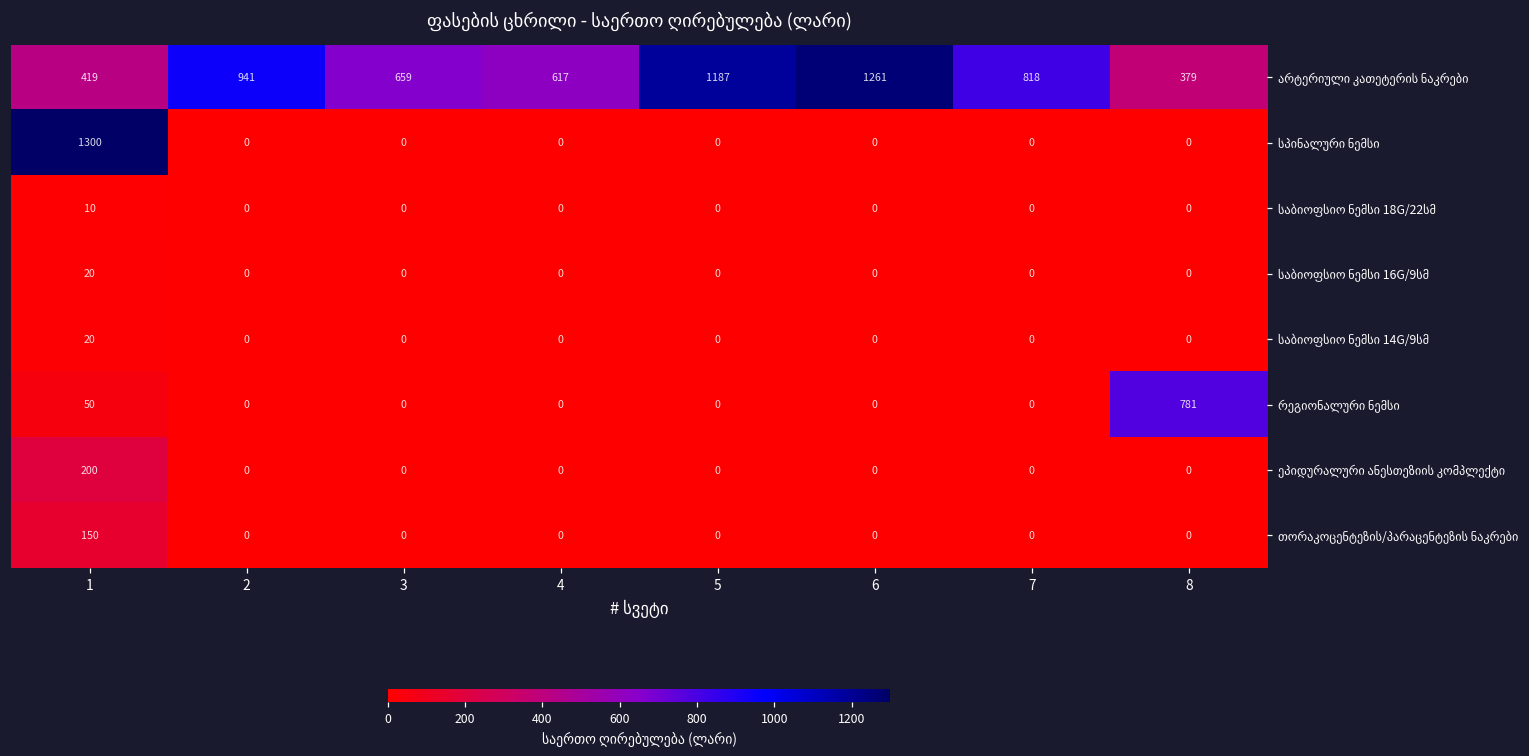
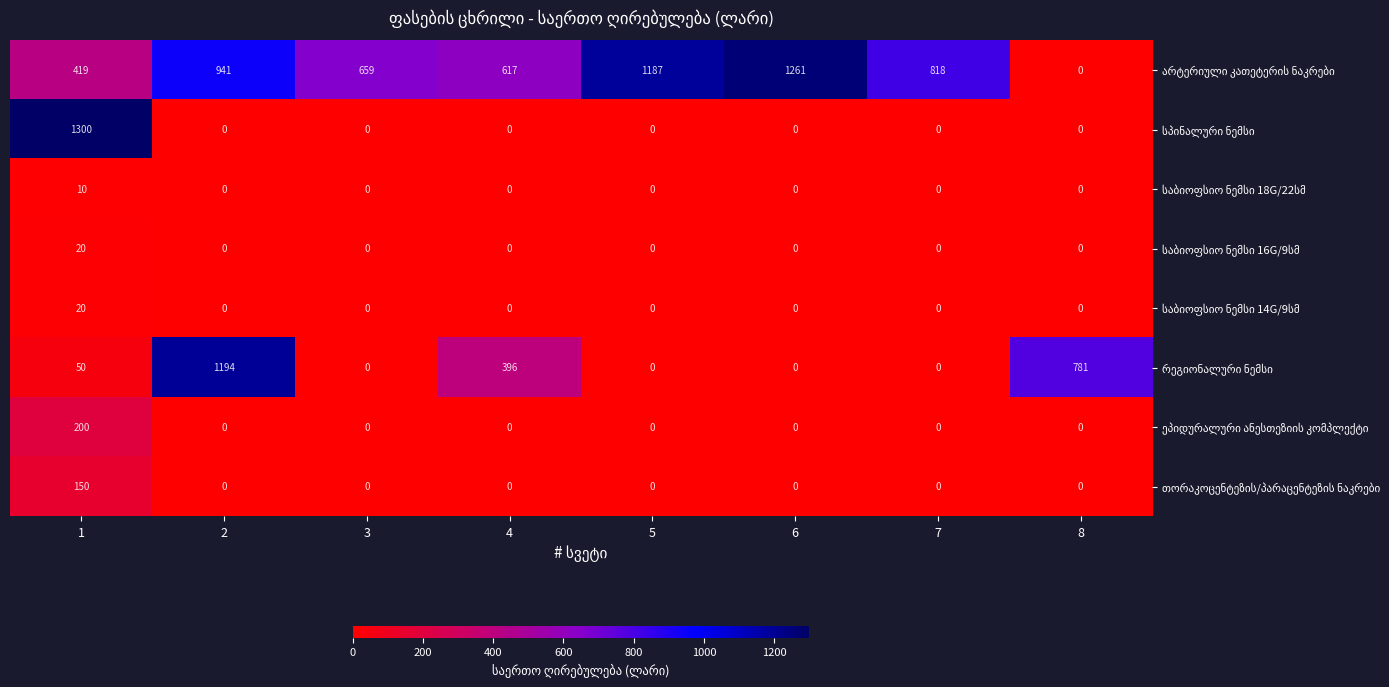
  {
    "არტერიული კათეტერის ნაკრები": {
      "1": 419,
      "2": 941,
      "3": 659,
      "4": 617,
      "5": 1187,
      "6": 1261,
      "7": 818,
-     "8": 379
+     "8": 0
    },
    "სპინალური ნემსი": {
      "1": 1300,
      "2": 0,
      "3": 0,
      "4": 0,
      "5": 0,
      "6": 0,
      "7": 0,
      "8": 0
    },
    "საბიოფსიო ნემსი 18G/22სმ": {
      "1": 10,
      "2": 0,
      "3": 0,
      "4": 0,
      "5": 0,
      "6": 0,
      "7": 0,
      "8": 0
    },
    "საბიოფსიო ნემსი 16G/9სმ": {
      "1": 20,
      "2": 0,
      "3": 0,
      "4": 0,
      "5": 0,
      "6": 0,
      "7": 0,
      "8": 0
    },
    "საბიოფსიო ნემსი 14G/9სმ": {
      "1": 20,
      "2": 0,
      "3": 0,
      "4": 0,
      "5": 0,
      "6": 0,
      "7": 0,
      "8": 0
    },
    "რეგიონალური ნემსი": {
      "1": 50,
-     "2": 0,
+     "2": 1194,
      "3": 0,
-     "4": 0,
+     "4": 396,
      "5": 0,
      "6": 0,
      "7": 0,
      "8": 781
    },
    "ეპიდურალური ანესთეზიის კომპლექტი": {
      "1": 200,
      "2": 0,
      "3": 0,
      "4": 0,
      "5": 0,
      "6": 0,
      "7": 0,
      "8": 0
    },
    "თორაკოცენტეზის/პარაცენტეზის ნაკრები": {
      "1": 150,
      "2": 0,
      "3": 0,
      "4": 0,
      "5": 0,
      "6": 0,
      "7": 0,
      "8": 0
    }
  }
